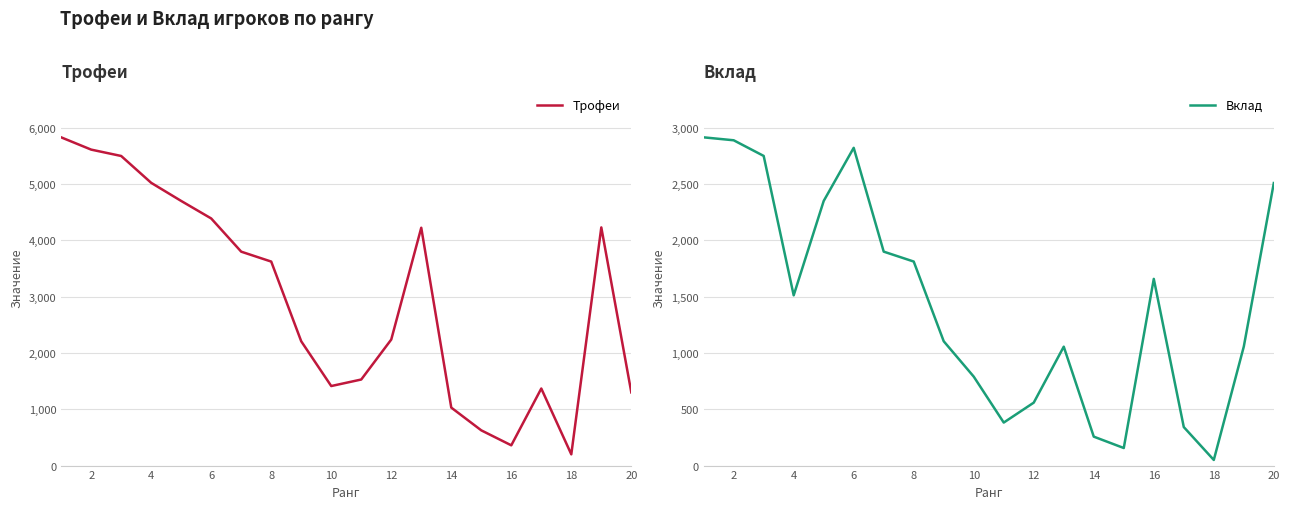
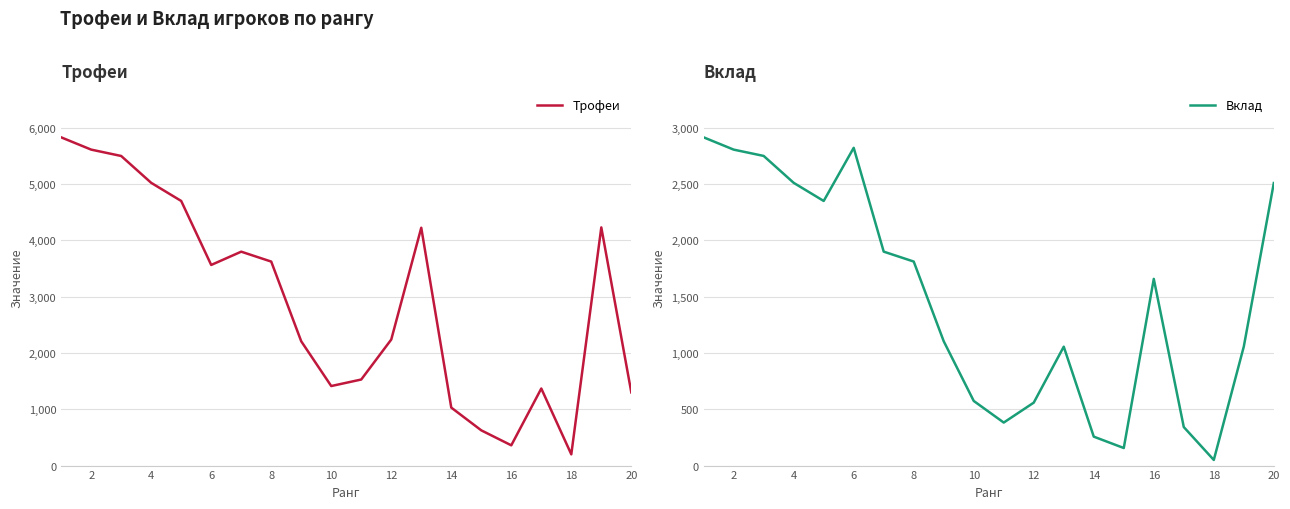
  {
    "Трофеи": {
      "2": "5,600",
      "4": "5,000",
-     "6": "4,400",
+     "6": "3,600",
      "8": "3,600",
      "10": "1,400",
      "12": "2,200",
      "14": "1,000",
      "16": "400",
      "18": "200",
      "20": "1,300"
    },
    "Вклад": {
-     "2": "2,890",
-     "4": "1,510",
+     "2": "2,810",
+     "4": "2,510",
      "6": "2,820",
      "8": "1,810",
-     "10": "790",
+     "10": "570",
      "12": "560",
      "14": "260",
      "16": "1,660",
      "18": "50",
      "20": "2,510"
    }
  }
